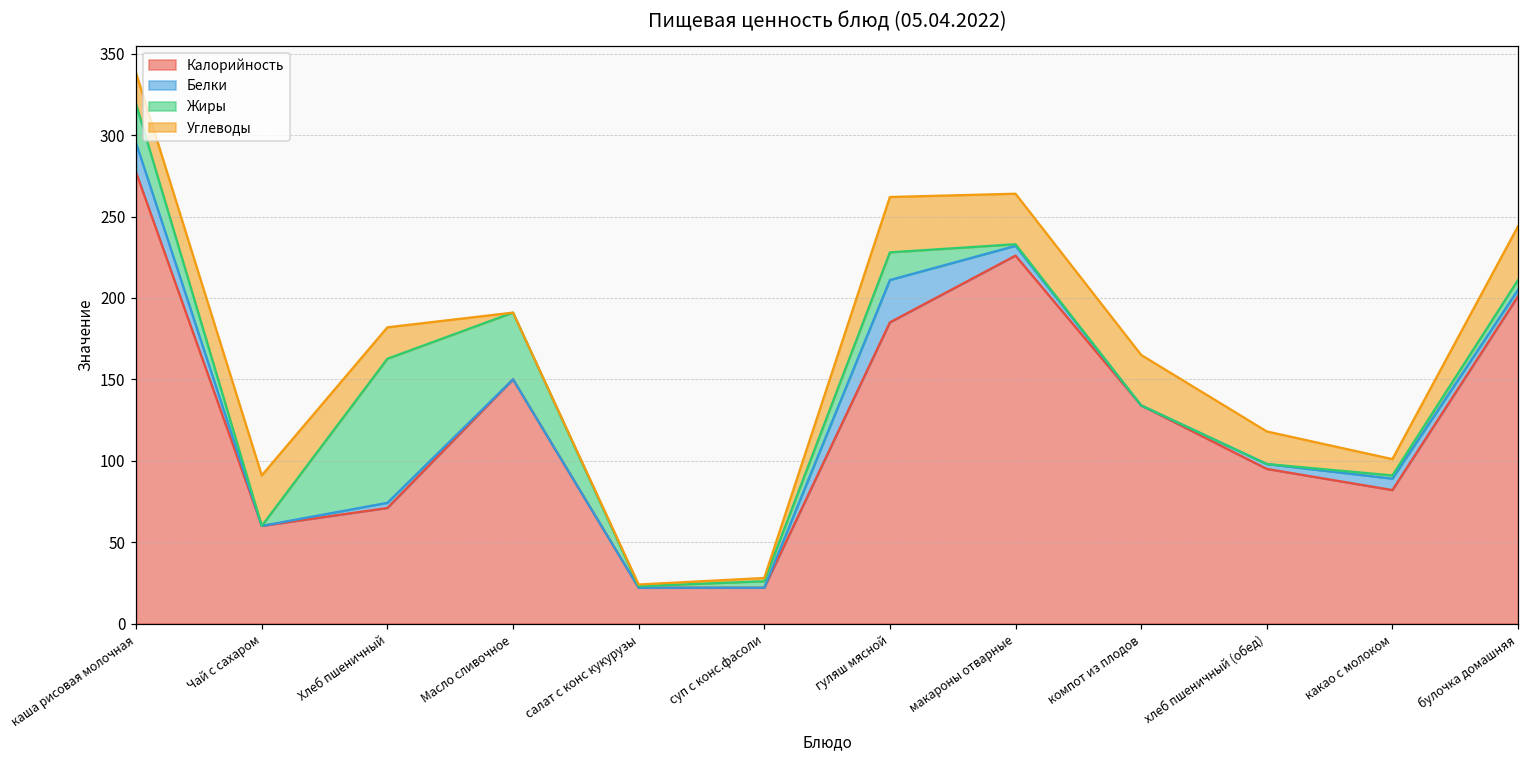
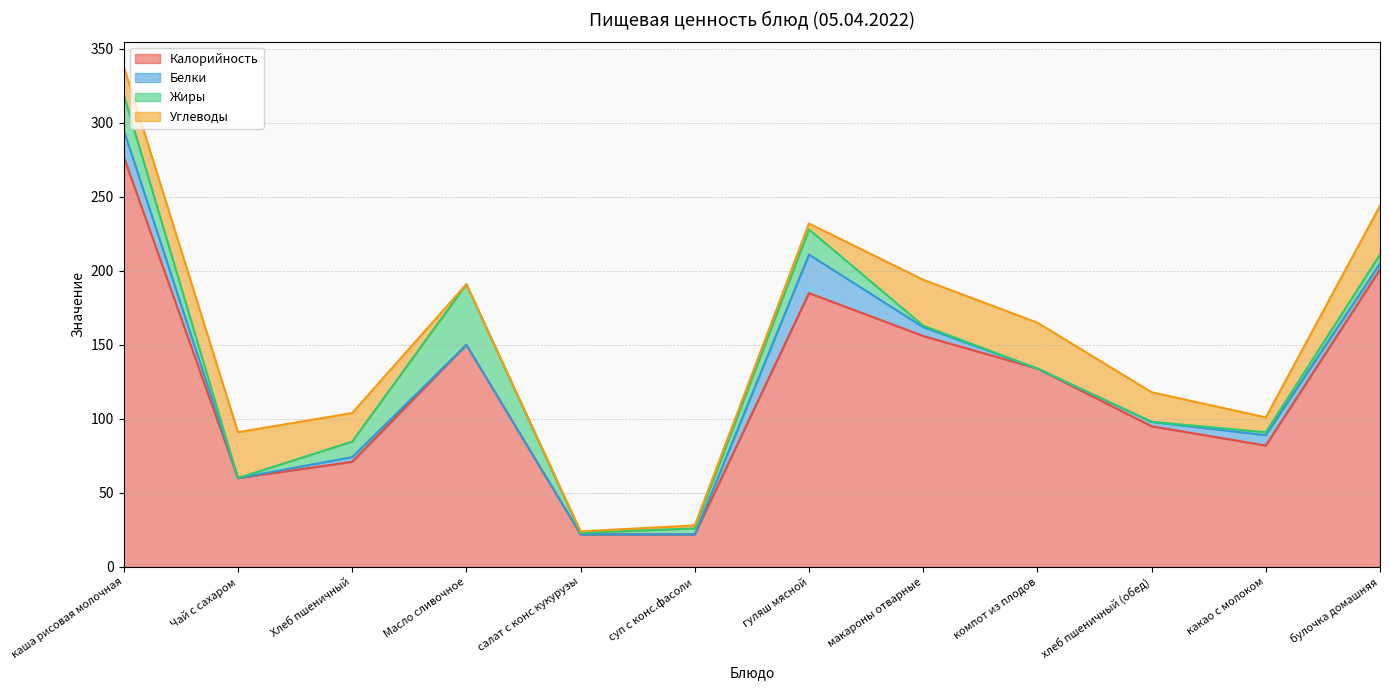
  {
    "Калорийность": {
      "каша рисовая молочная": 277,
      "Хлеб пшеничный": 71,
      "гуляш мясной": 185,
-     "макароны отварные": 226,
+     "макароны отварные": 156,
      "хлеб пшеничный (обед)": 95,
      "какао с молоком": 82,
      "булочка домашняя": 201
    },
    "Белки": {
      "каша рисовая молочная": 18,
      "Хлеб пшеничный": 3,
      "гуляш мясной": 26,
      "какао с молоком": 7,
      "булочка домашняя": 4
    },
    "Жиры": {
      "каша рисовая молочная": 24,
-     "Хлеб пшеничный": 89,
+     "Хлеб пшеничный": 11,
      "суп с конс.фасоли": 4,
      "гуляш мясной": 17,
      "какао с молоком": 2,
      "булочка домашняя": 6
    },
    "Углеводы": {
      "каша рисовая молочная": 19,
      "Чай с сахаром": 31,
      "Хлеб пшеничный": 19,
      "суп с конс.фасоли": 2,
-     "гуляш мясной": 34,
+     "гуляш мясной": 4,
      "макароны отварные": 31,
      "компот из плодов": 31,
      "хлеб пшеничный (обед)": 20,
      "какао с молоком": 10,
      "булочка домашняя": 33
    }
  }
